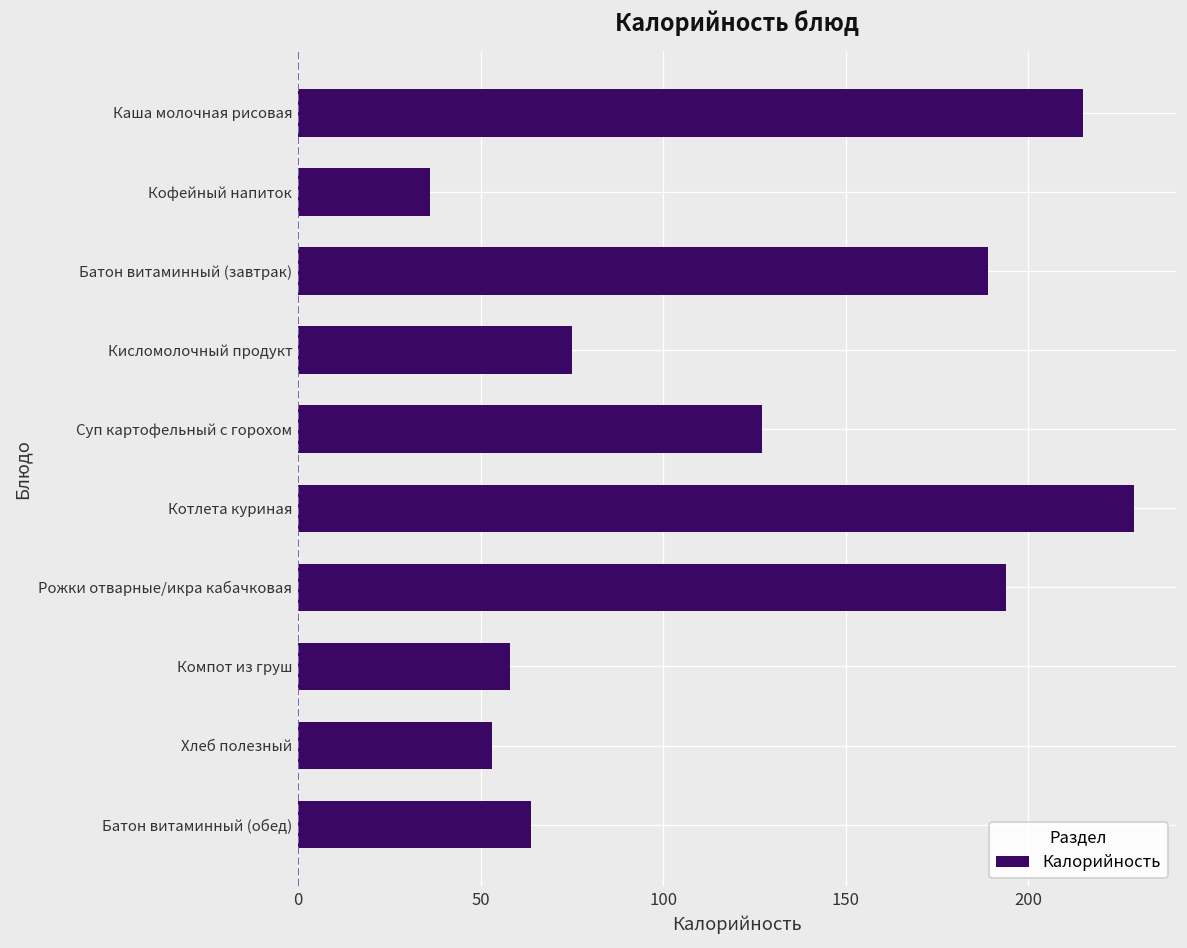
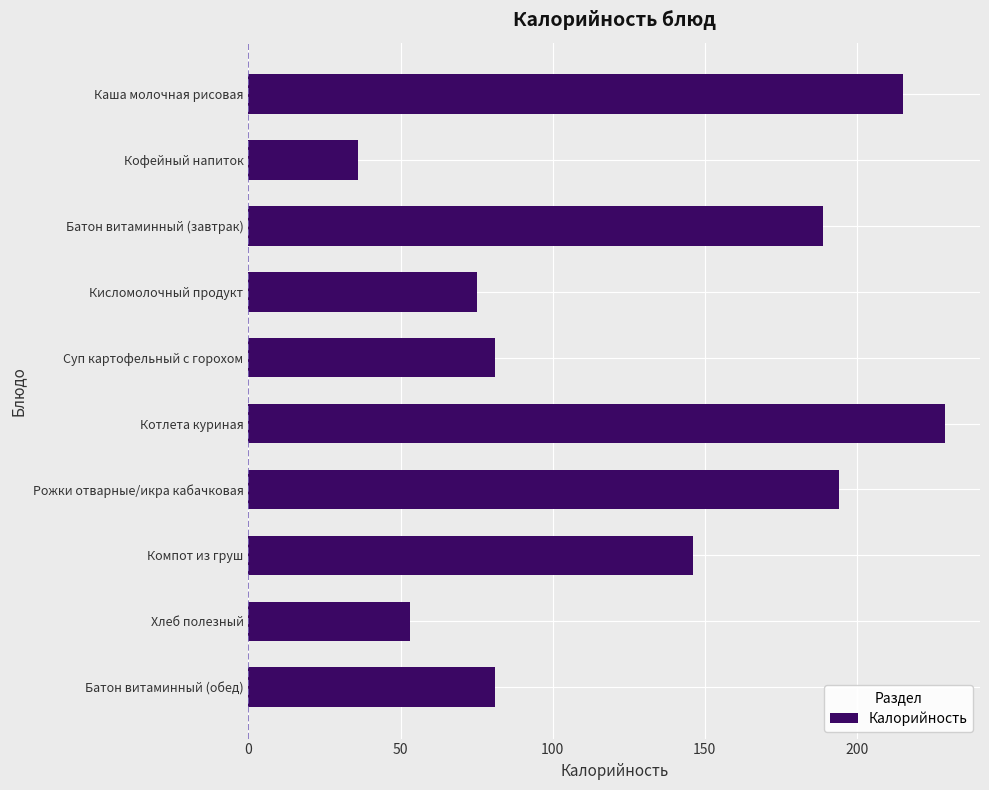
  {
    "Каша молочная рисовая": 215,
    "Кофейный напиток": 36,
    "Батон витаминный (завтрак)": 189,
    "Кисломолочный продукт": 75,
-   "Суп картофельный с горохом": 127,
+   "Суп картофельный с горохом": 81,
    "Котлета куриная": 229,
    "Рожки отварные/икра кабачковая": 194,
-   "Компот из груш": 58,
+   "Компот из груш": 146,
    "Хлеб полезный": 53,
-   "Батон витаминный (обед)": 64
+   "Батон витаминный (обед)": 81
  }
